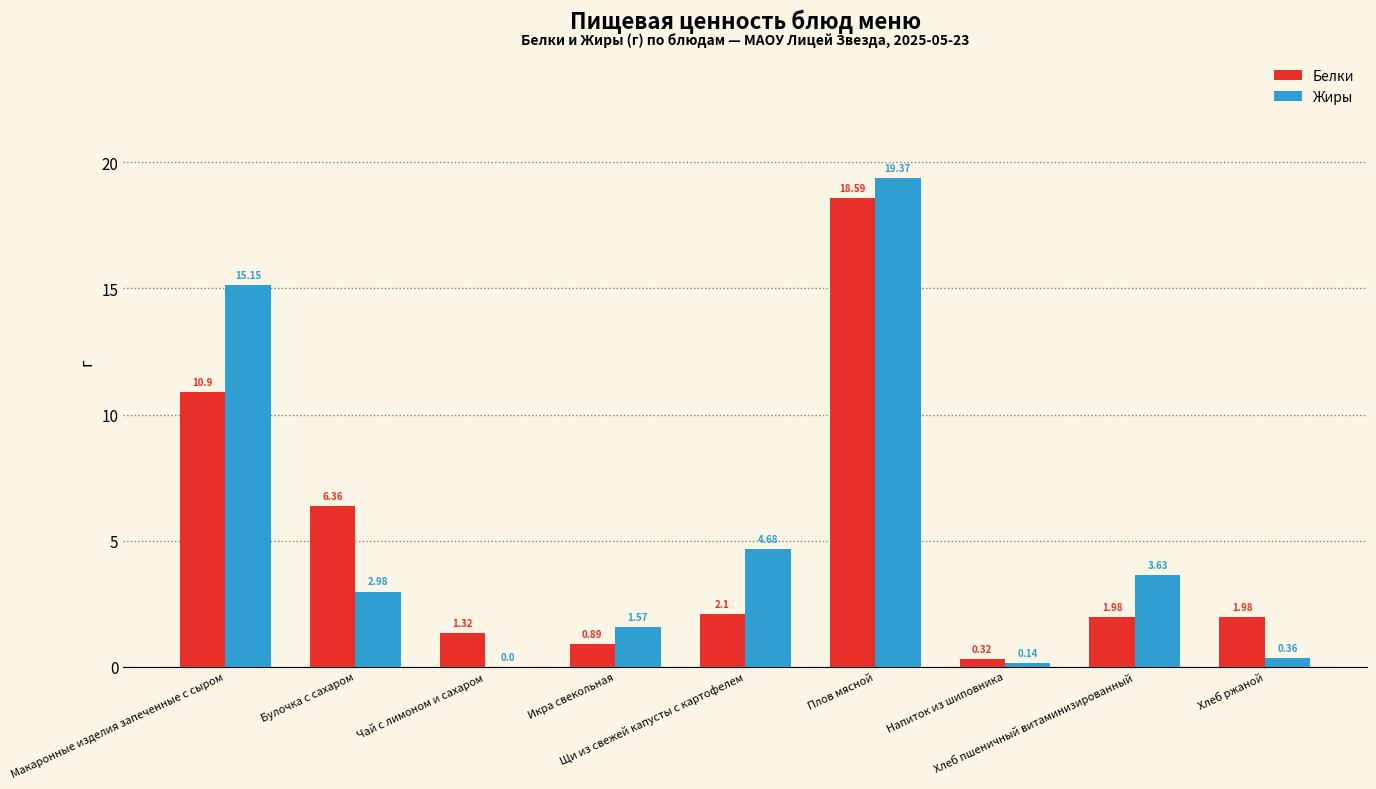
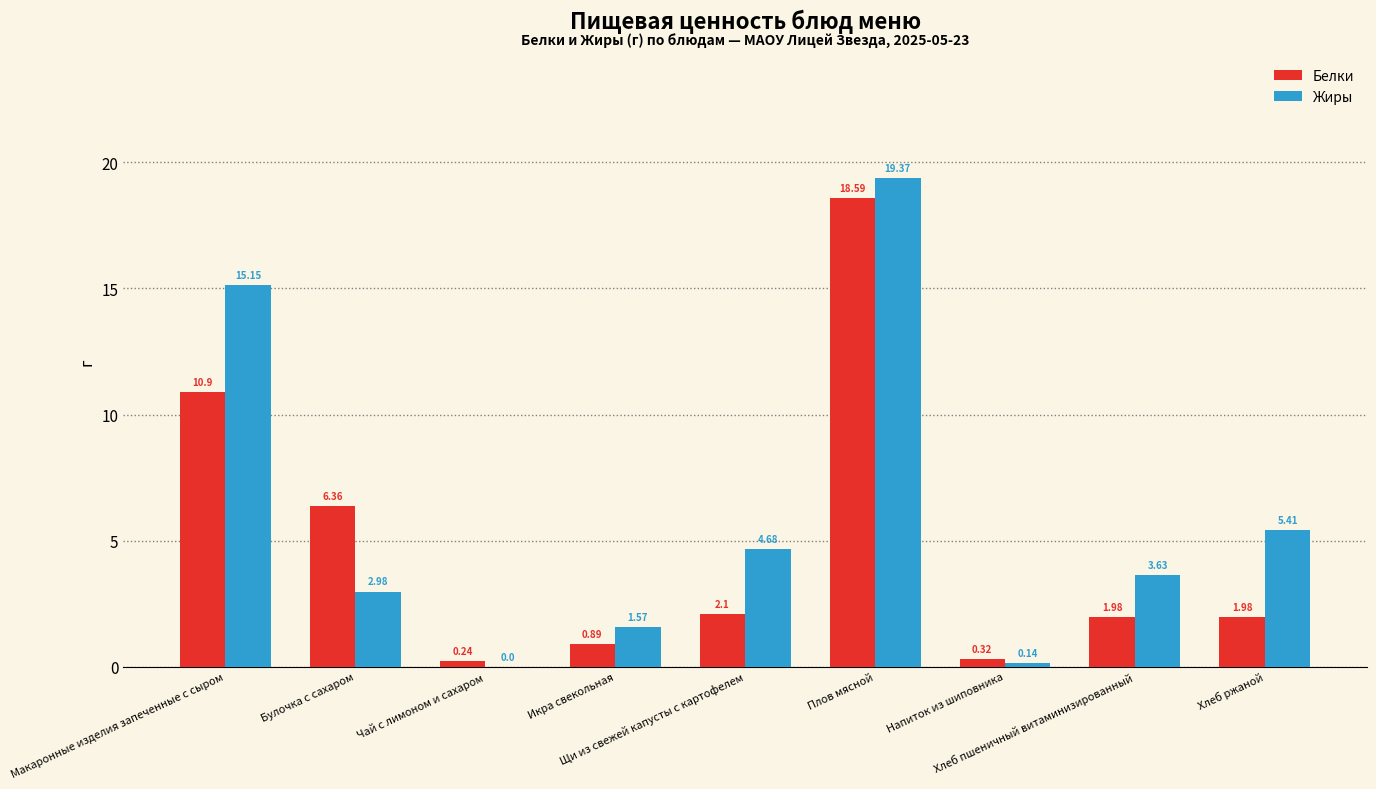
  {
    "Белки": {
      "Макаронные изделия запеченные с сыром": 10.9,
      "Булочка с сахаром": 6.36,
-     "Чай с лимоном и сахаром": 1.32,
+     "Чай с лимоном и сахаром": 0.24,
      "Икра свекольная": 0.89,
      "Щи из свежей капусты с картофелем": 2.1,
      "Плов мясной": 18.59,
      "Напиток из шиповника": 0.32,
      "Хлеб пшеничный витаминизированный": 1.98,
      "Хлеб ржаной": 1.98
    },
    "Жиры": {
      "Макаронные изделия запеченные с сыром": 15.15,
      "Булочка с сахаром": 2.98,
      "Чай с лимоном и сахаром": 0.0,
      "Икра свекольная": 1.57,
      "Щи из свежей капусты с картофелем": 4.68,
      "Плов мясной": 19.37,
      "Напиток из шиповника": 0.14,
      "Хлеб пшеничный витаминизированный": 3.63,
-     "Хлеб ржаной": 0.36
+     "Хлеб ржаной": 5.41
    }
  }
